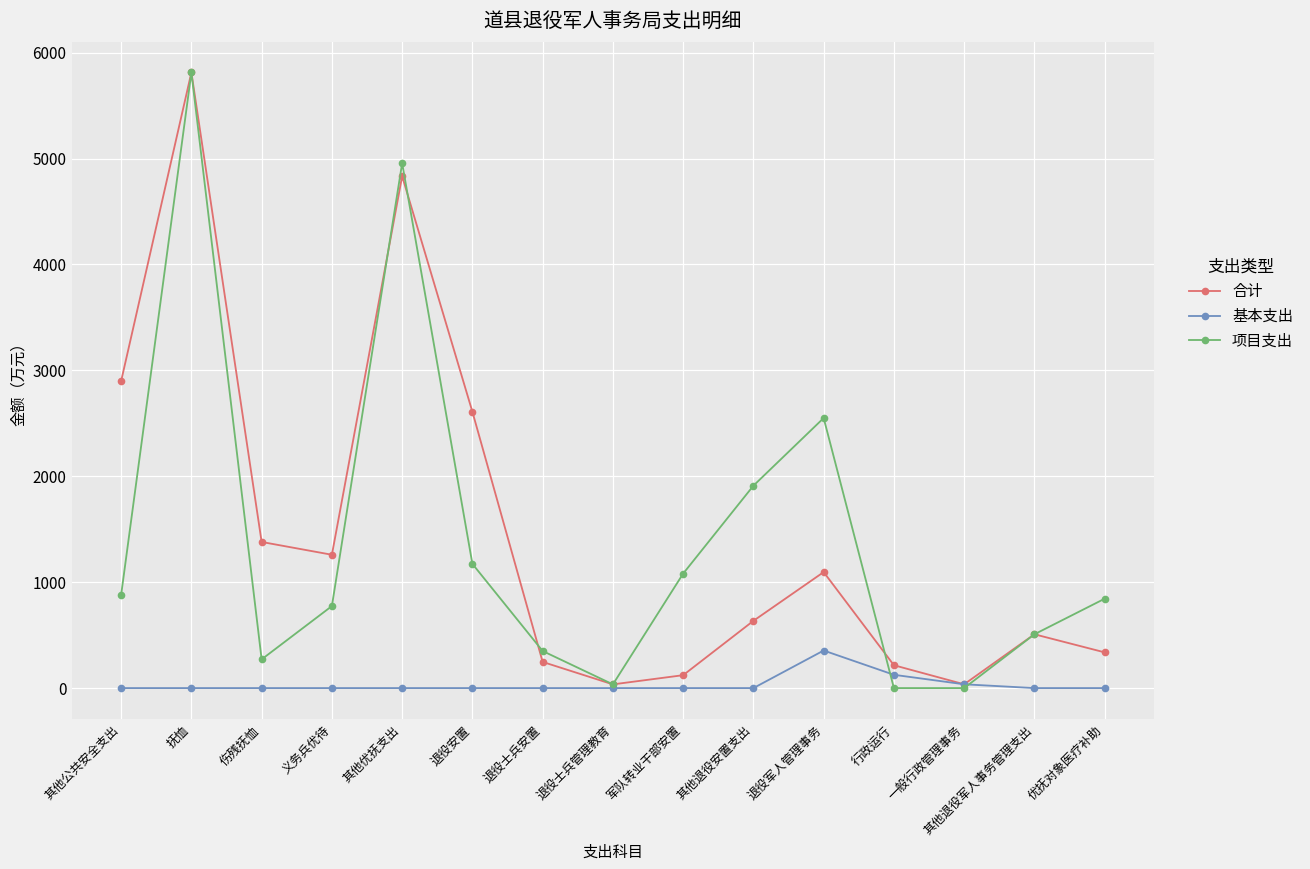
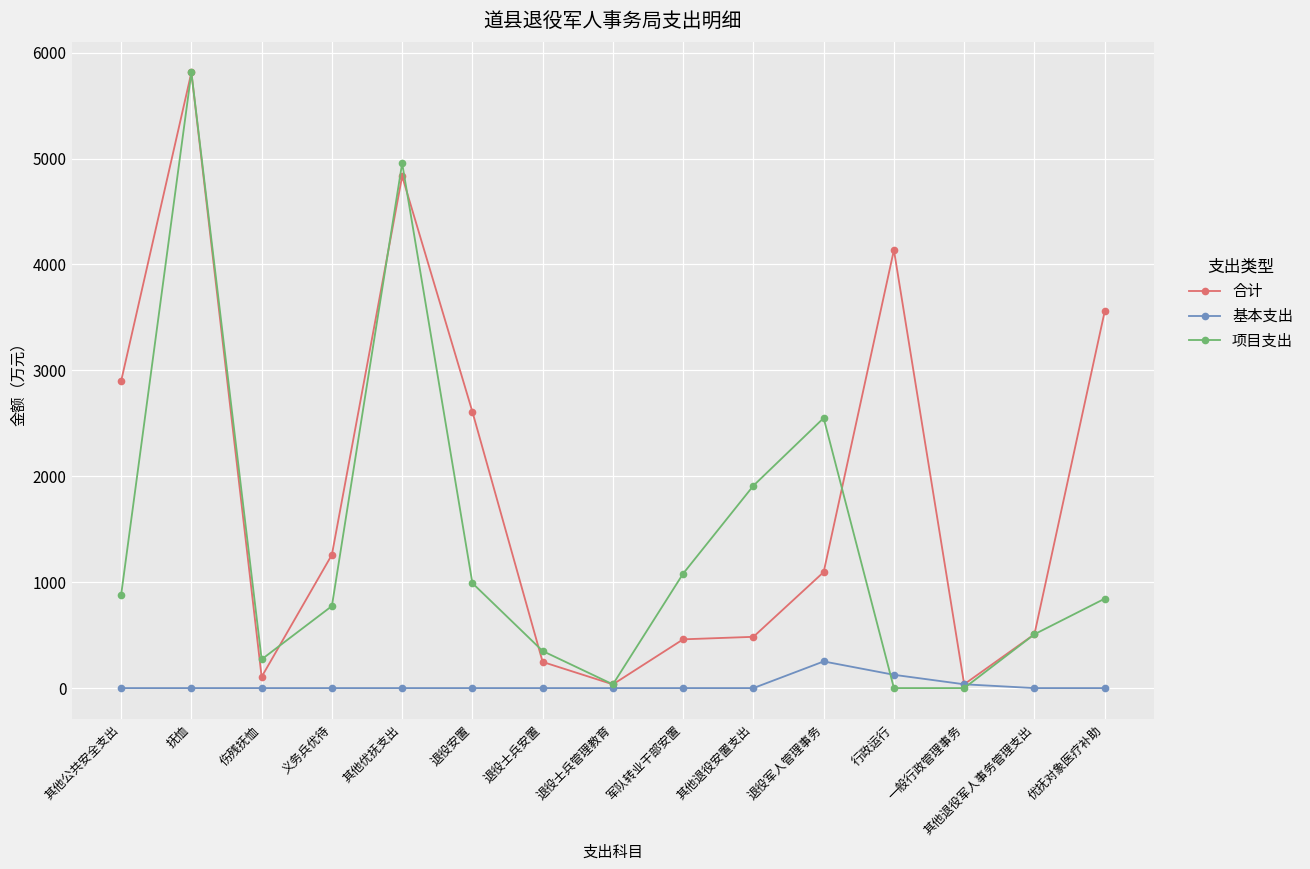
  {
    "合计": {
      "其他公共安全支出": 2900,
-     "伤残抚恤": 1400,
+     "伤残抚恤": 100,
      "义务兵优待": 1300,
      "其他优抚支出": 4800,
      "退役安置": 2600,
      "退役士兵安置": 200,
-     "军队转业干部安置": 100,
-     "其他退役安置支出": 600,
+     "军队转业干部安置": 500,
+     "其他退役安置支出": 500,
      "退役军人管理事务": 1100,
-     "行政运行": 200,
-     "优抚对象医疗补助": 300
+     "行政运行": 4100,
+     "优抚对象医疗补助": 3600
    },
    "基本支出": {
      "其他公共安全支出": 0,
      "抚恤": 0,
      "伤残抚恤": 0,
      "义务兵优待": 0,
      "其他优抚支出": 0,
      "退役安置": 0,
      "退役士兵安置": 0,
      "退役士兵管理教育": 0,
      "军队转业干部安置": 0,
      "其他退役安置支出": 0,
-     "退役军人管理事务": 400,
+     "退役军人管理事务": 300,
      "行政运行": 100,
      "其他退役军人事务管理支出": 0,
      "优抚对象医疗补助": 0
    },
    "项目支出": {
      "其他公共安全支出": 900,
      "伤残抚恤": 300,
      "义务兵优待": 800,
      "其他优抚支出": 5000,
-     "退役安置": 1200,
+     "退役安置": 1000,
      "退役士兵安置": 400,
      "军队转业干部安置": 1100,
      "其他退役安置支出": 1900,
      "退役军人管理事务": 2500,
      "行政运行": 0,
      "一般行政管理事务": 0,
      "优抚对象医疗补助": 800
    }
  }
